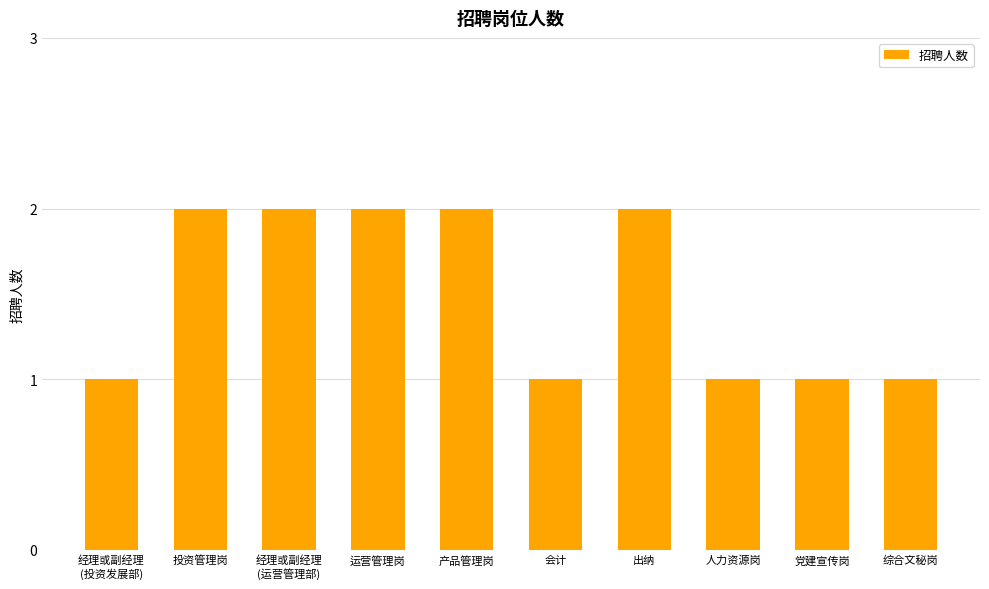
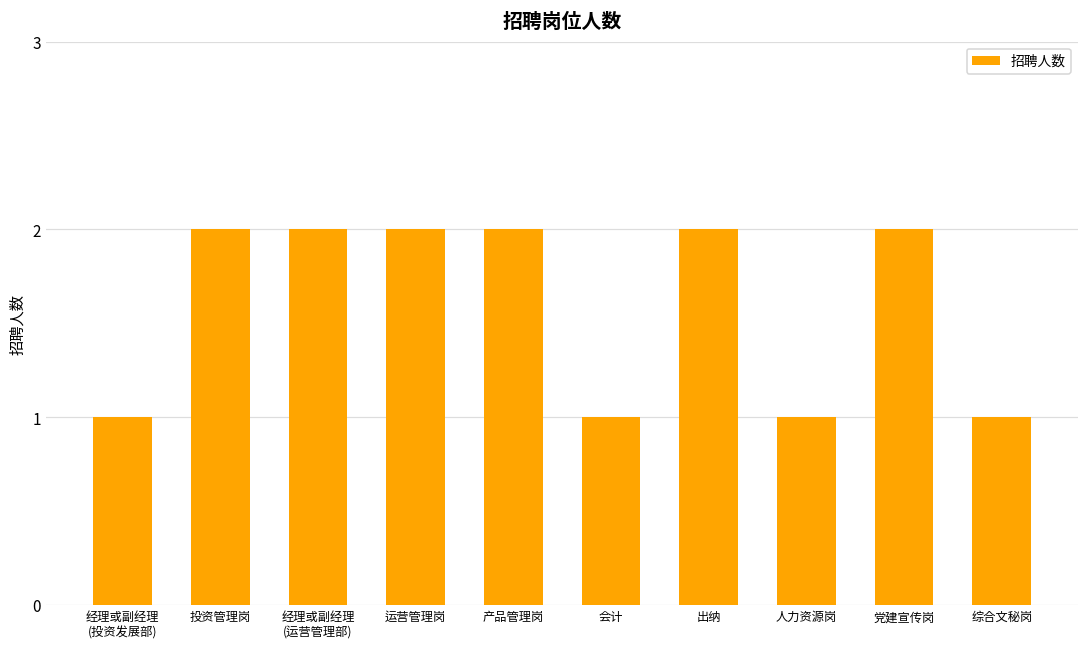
  {
    "经理或副经理 (投资发展部)": 1,
    "投资管理岗": 2,
    "经理或副经理 (运营管理部)": 2,
    "运营管理岗": 2,
    "产品管理岗": 2,
    "会计": 1,
    "出纳": 2,
    "人力资源岗": 1,
-   "党建宣传岗": 1,
+   "党建宣传岗": 2,
    "综合文秘岗": 1
  }
